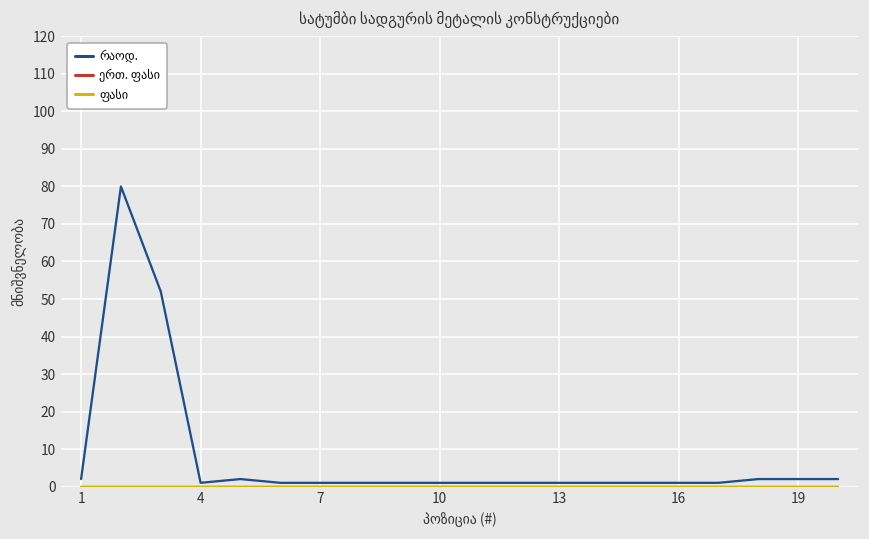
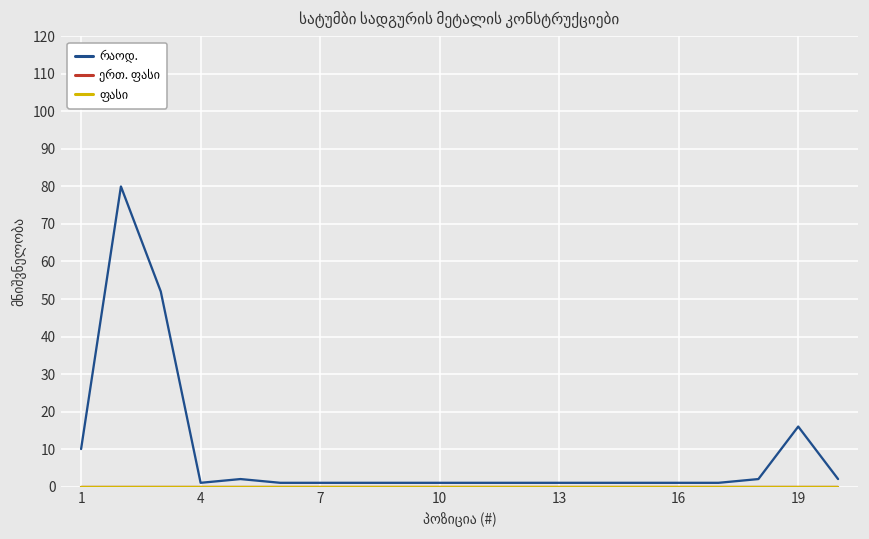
  {
    "რაოდ.": {
-     "1": 2,
+     "1": 10,
      "4": 1,
      "7": 1,
      "10": 1,
      "13": 1,
      "16": 1,
-     "19": 2
+     "19": 16
    },
    "ფასი": {
      "1": 0,
      "4": 0,
      "7": 0,
      "10": 0,
      "13": 0,
      "16": 0,
      "19": 0
    }
  }
